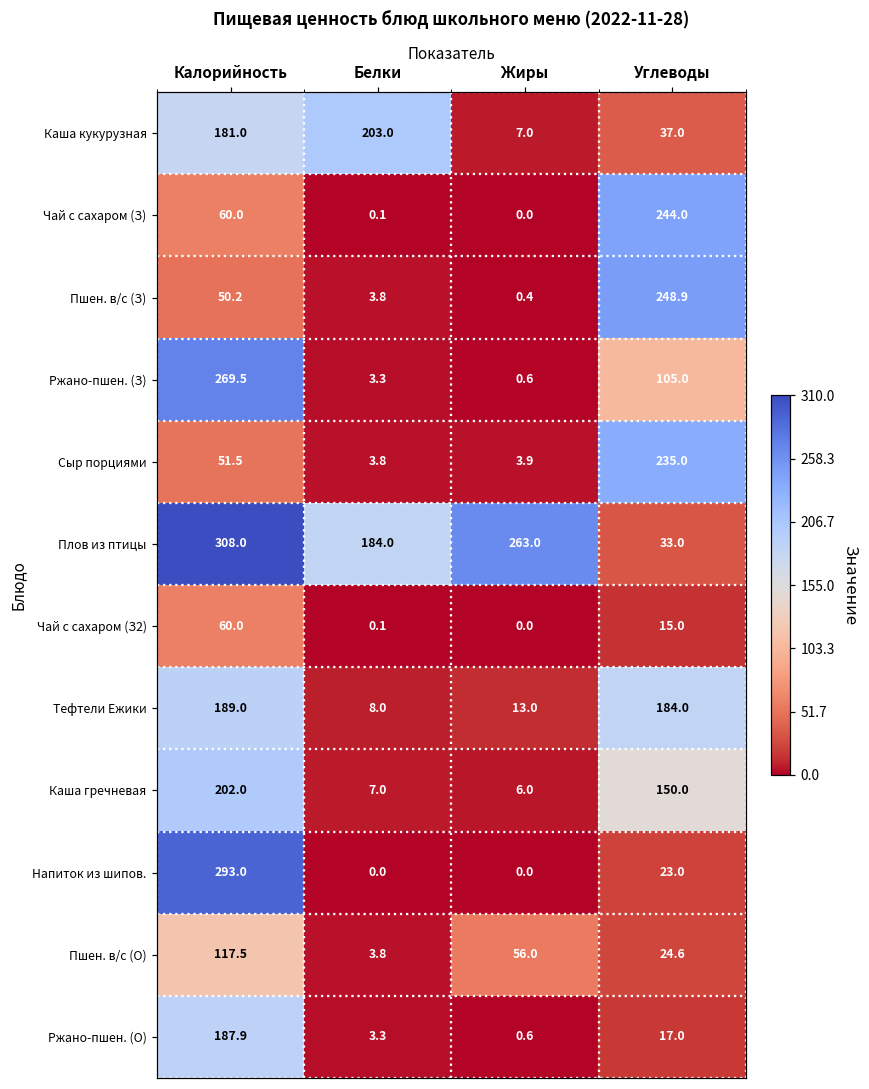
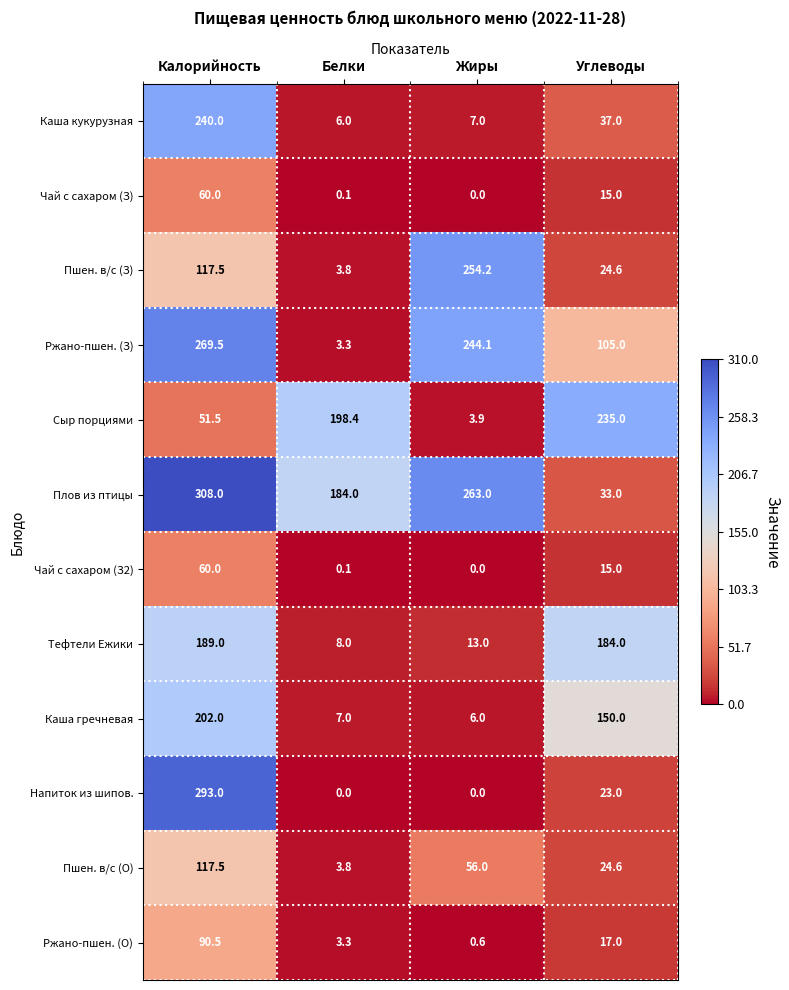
  {
    "Каша кукурузная": {
-     "Калорийность": 181.0,
-     "Белки": 203.0,
+     "Калорийность": 240.0,
+     "Белки": 6.0,
      "Жиры": 7.0,
      "Углеводы": 37.0
    },
    "Чай с сахаром (З)": {
      "Калорийность": 60.0,
      "Белки": 0.1,
      "Жиры": 0.0,
-     "Углеводы": 244.0
+     "Углеводы": 15.0
    },
    "Пшен. в/с (З)": {
-     "Калорийность": 50.2,
+     "Калорийность": 117.5,
      "Белки": 3.8,
-     "Жиры": 0.4,
-     "Углеводы": 248.9
+     "Жиры": 254.2,
+     "Углеводы": 24.6
    },
    "Ржано-пшен. (З)": {
      "Калорийность": 269.5,
      "Белки": 3.3,
-     "Жиры": 0.6,
+     "Жиры": 244.1,
      "Углеводы": 105.0
    },
    "Сыр порциями": {
      "Калорийность": 51.5,
-     "Белки": 3.8,
+     "Белки": 198.4,
      "Жиры": 3.9,
      "Углеводы": 235.0
    },
    "Плов из птицы": {
      "Калорийность": 308.0,
      "Белки": 184.0,
      "Жиры": 263.0,
      "Углеводы": 33.0
    },
    "Чай с сахаром (З2)": {
      "Калорийность": 60.0,
      "Белки": 0.1,
      "Жиры": 0.0,
      "Углеводы": 15.0
    },
    "Тефтели Ежики": {
      "Калорийность": 189.0,
      "Белки": 8.0,
      "Жиры": 13.0,
      "Углеводы": 184.0
    },
    "Каша гречневая": {
      "Калорийность": 202.0,
      "Белки": 7.0,
      "Жиры": 6.0,
      "Углеводы": 150.0
    },
    "Напиток из шипов.": {
      "Калорийность": 293.0,
      "Белки": 0.0,
      "Жиры": 0.0,
      "Углеводы": 23.0
    },
    "Пшен. в/с (О)": {
      "Калорийность": 117.5,
      "Белки": 3.8,
      "Жиры": 56.0,
      "Углеводы": 24.6
    },
    "Ржано-пшен. (О)": {
-     "Калорийность": 187.9,
+     "Калорийность": 90.5,
      "Белки": 3.3,
      "Жиры": 0.6,
      "Углеводы": 17.0
    }
  }
